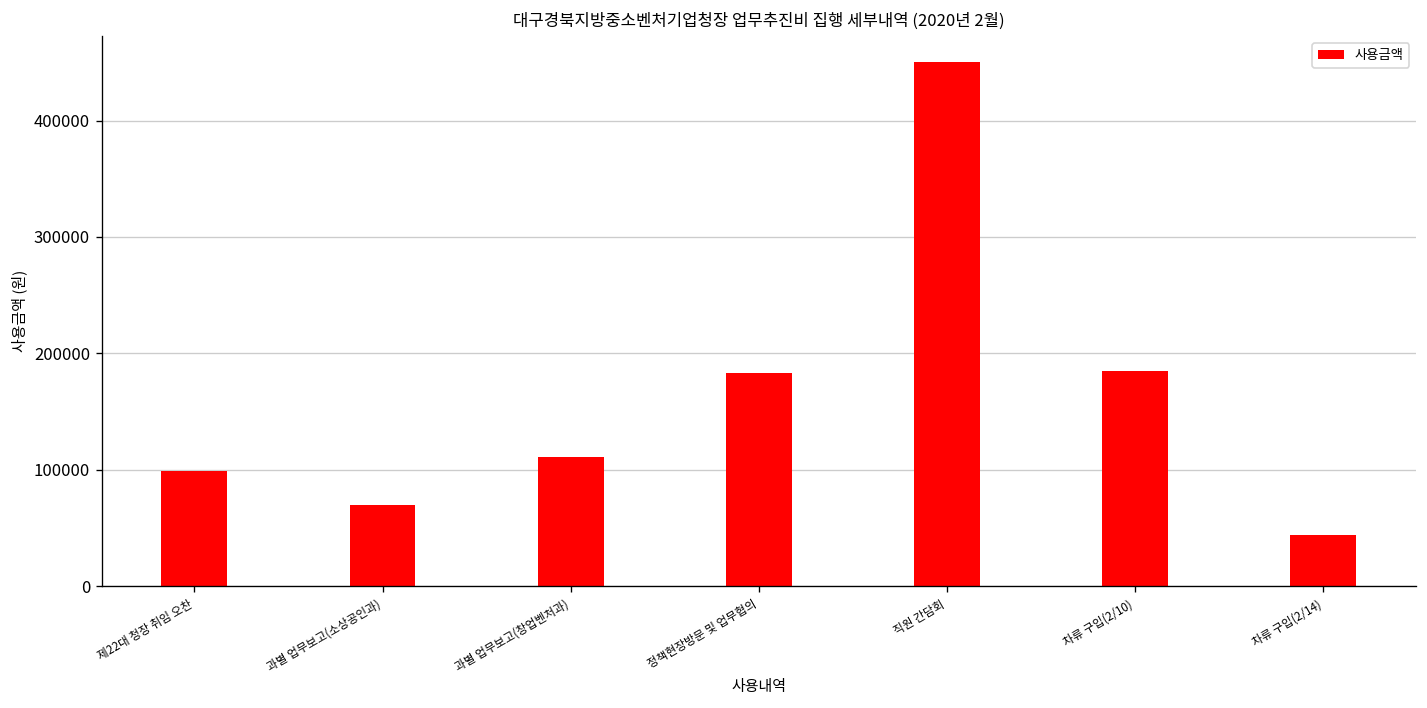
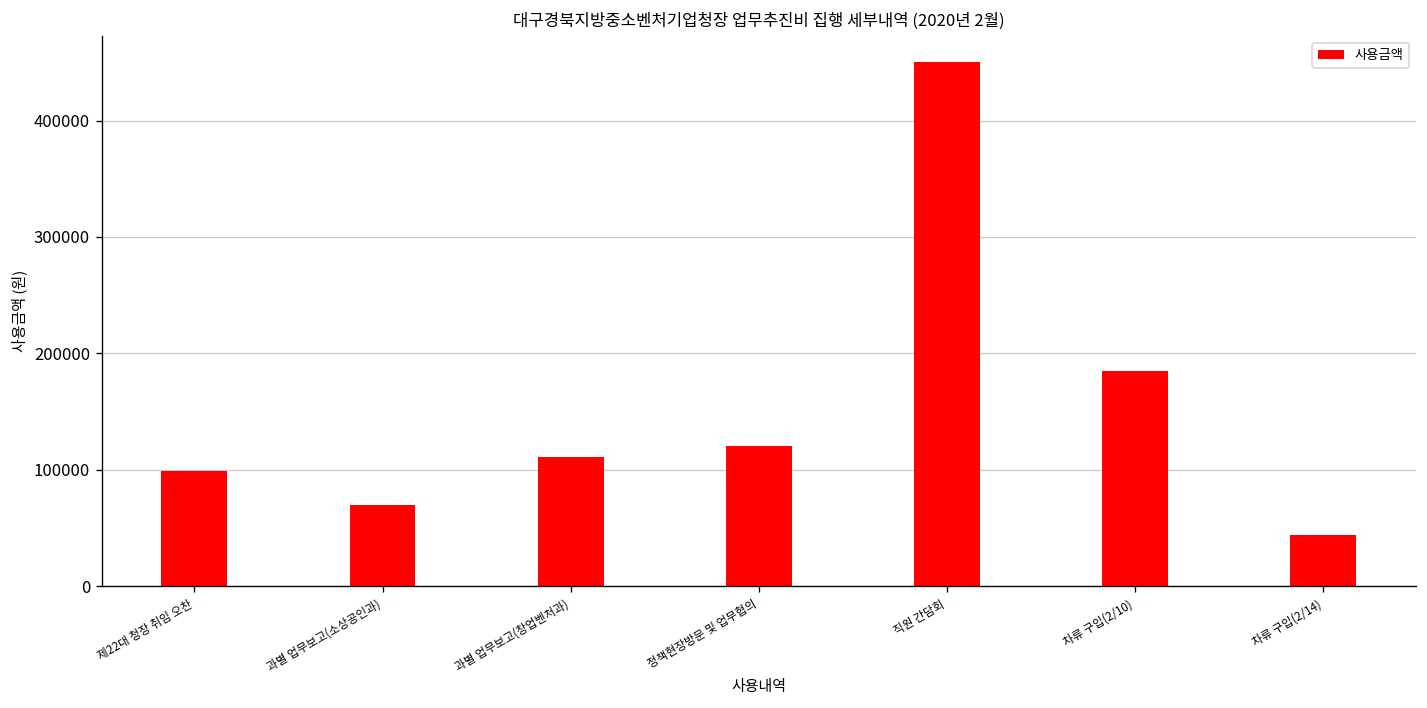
  {
    "제22대 청장 취임 오찬": 100000,
    "과별 업무보고(소상공인과)": 70000,
    "과별 업무보고(창업벤처과)": 110000,
-   "정책현장방문 및 업무협의": 180000,
+   "정책현장방문 및 업무협의": 120000,
    "직원 간담회": 450000,
    "차류 구입(2/10)": 180000,
    "차류 구입(2/14)": 40000
  }
